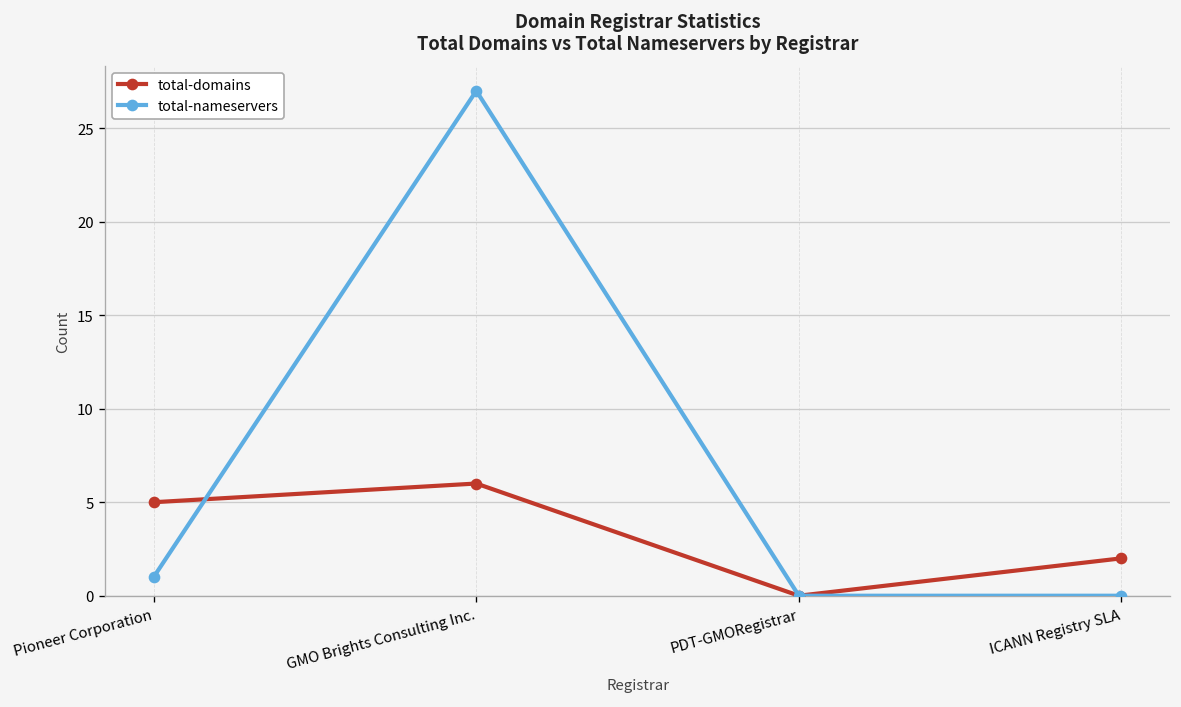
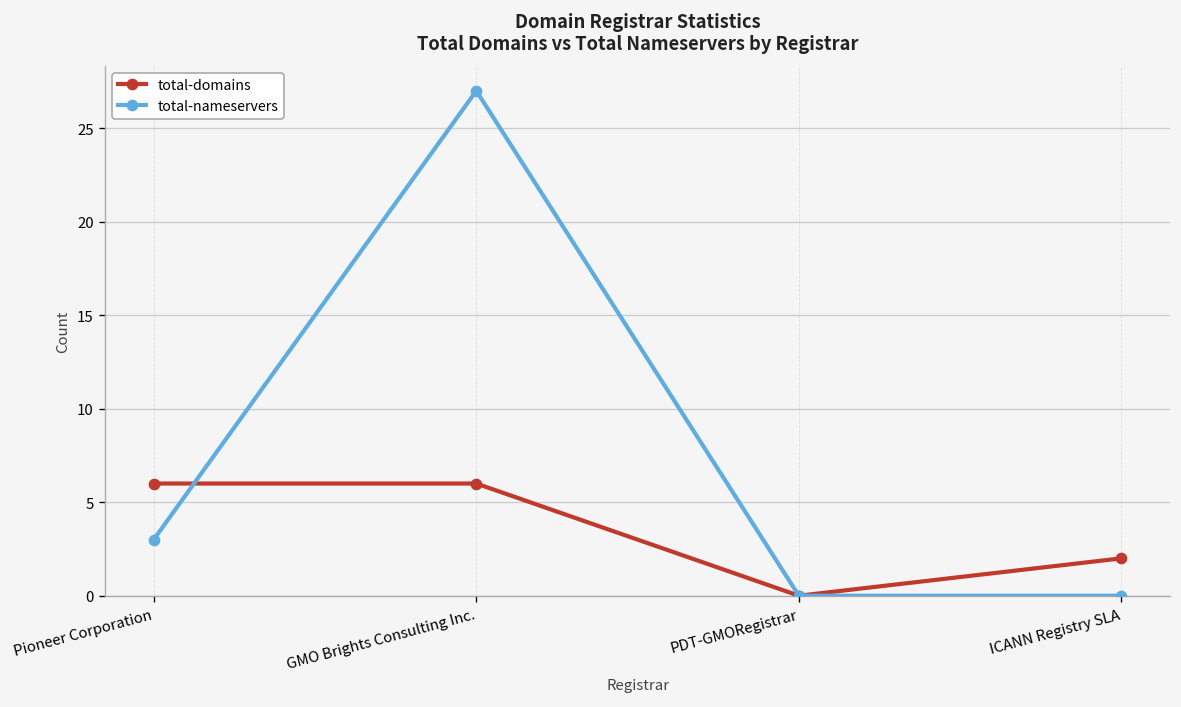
  {
    "total-domains": {
-     "Pioneer Corporation": 5,
+     "Pioneer Corporation": 6,
      "GMO Brights Consulting Inc.": 6,
      "ICANN Registry SLA": 2
    },
    "total-nameservers": {
-     "Pioneer Corporation": 1,
+     "Pioneer Corporation": 3,
      "GMO Brights Consulting Inc.": 27,
      "ICANN Registry SLA": 0
    }
  }
